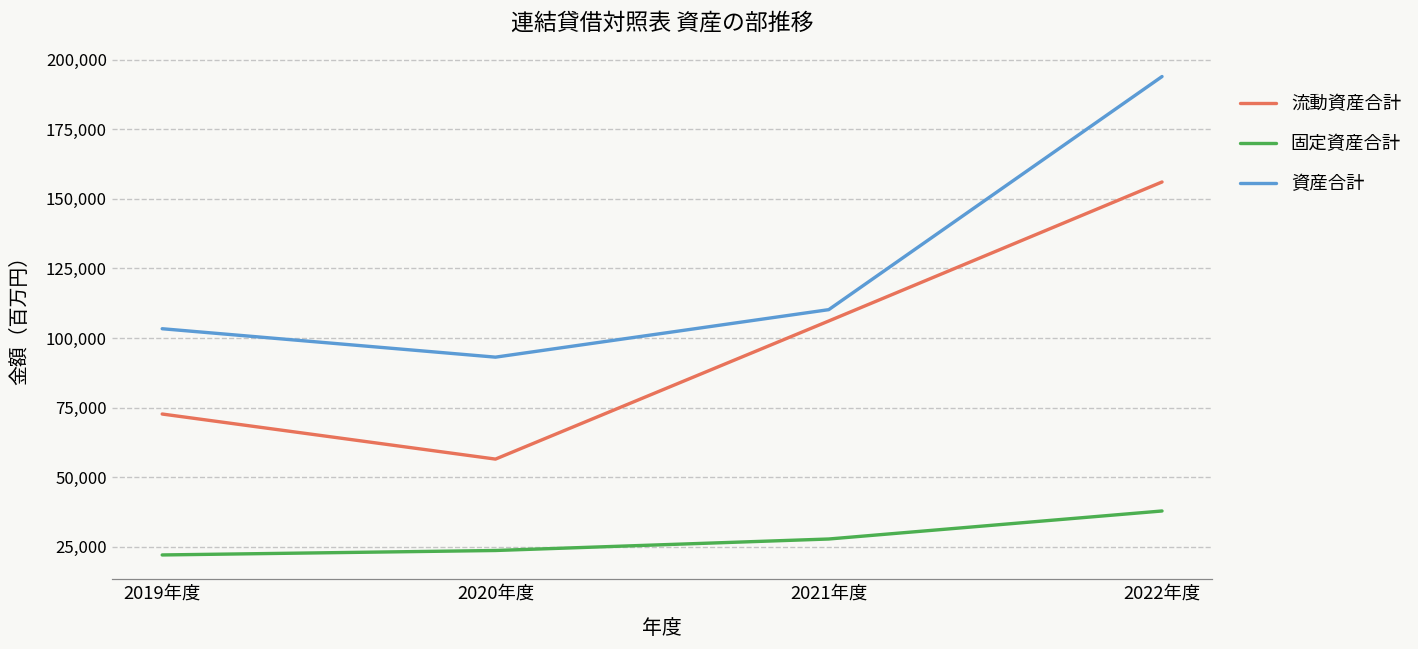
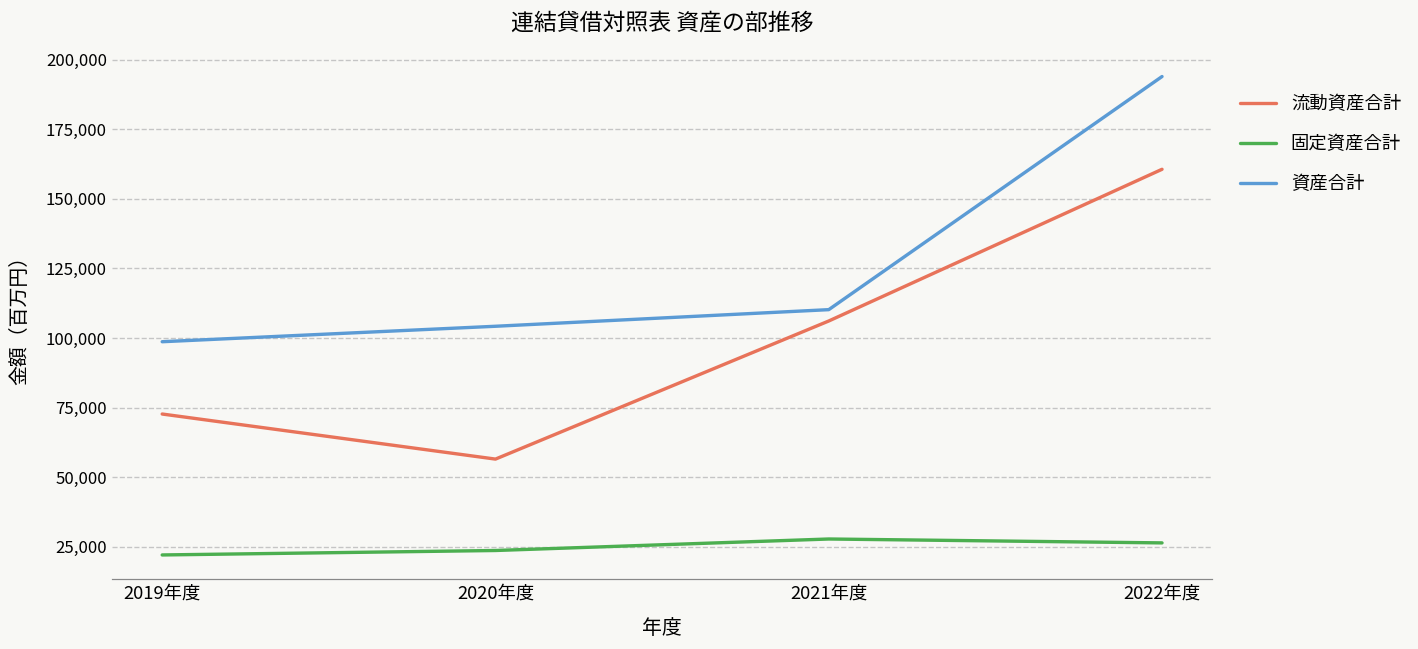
  {
    "流動資産合計": {
      "2019年度": "73,000",
      "2020年度": "57,000",
      "2021年度": "106,000",
-     "2022年度": "156,000"
+     "2022年度": "161,000"
    },
    "固定資産合計": {
      "2019年度": "22,000",
      "2020年度": "24,000",
      "2021年度": "28,000",
-     "2022年度": "38,000"
+     "2022年度": "26,000"
    },
    "資産合計": {
-     "2019年度": "103,000",
-     "2020年度": "93,000",
+     "2019年度": "99,000",
+     "2020年度": "104,000",
      "2021年度": "110,000",
      "2022年度": "194,000"
    }
  }
